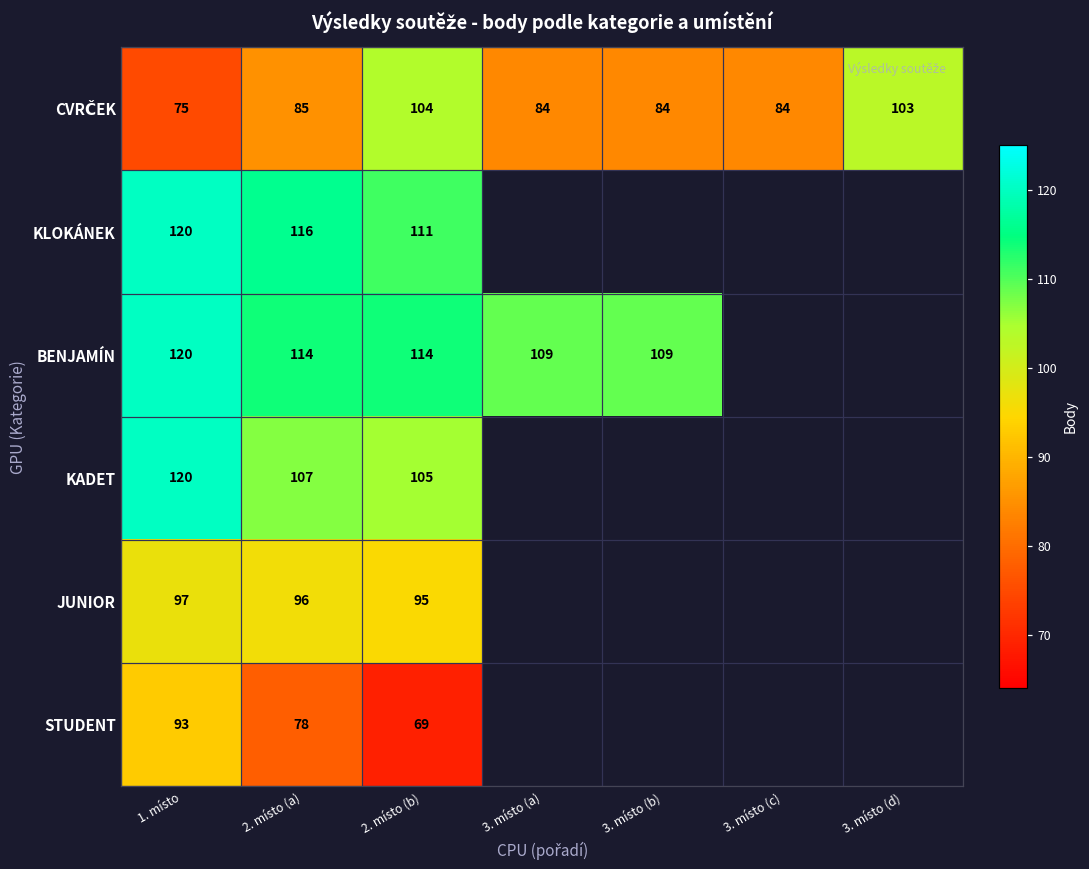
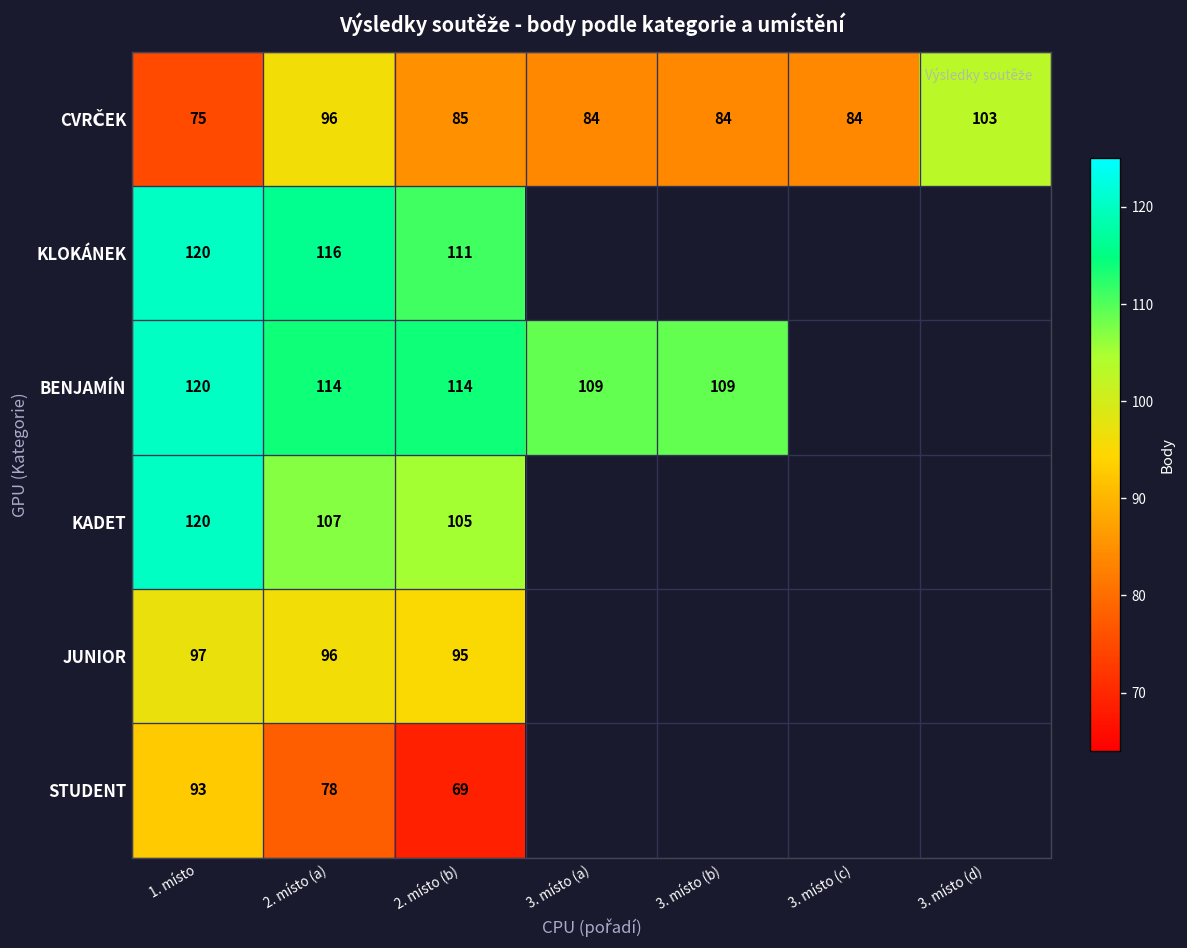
  {
    "CVRČEK": {
      "1. místo": 75,
-     "2. místo (a)": 85,
-     "2. místo (b)": 104,
+     "2. místo (a)": 96,
+     "2. místo (b)": 85,
      "3. místo (a)": 84,
      "3. místo (b)": 84,
      "3. místo (c)": 84
    },
    "KLOKÁNEK": {
      "1. místo": 120,
      "2. místo (a)": 116,
      "2. místo (b)": 111
    },
    "BENJAMÍN": {
      "1. místo": 120,
      "2. místo (a)": 114,
      "2. místo (b)": 114,
      "3. místo (a)": 109,
      "3. místo (b)": 109
    },
    "KADET": {
      "1. místo": 120,
      "2. místo (a)": 107,
      "2. místo (b)": 105
    },
    "JUNIOR": {
      "1. místo": 97,
      "2. místo (a)": 96,
      "2. místo (b)": 95
    },
    "STUDENT": {
      "1. místo": 93,
      "2. místo (a)": 78,
      "2. místo (b)": 69
    }
  }
